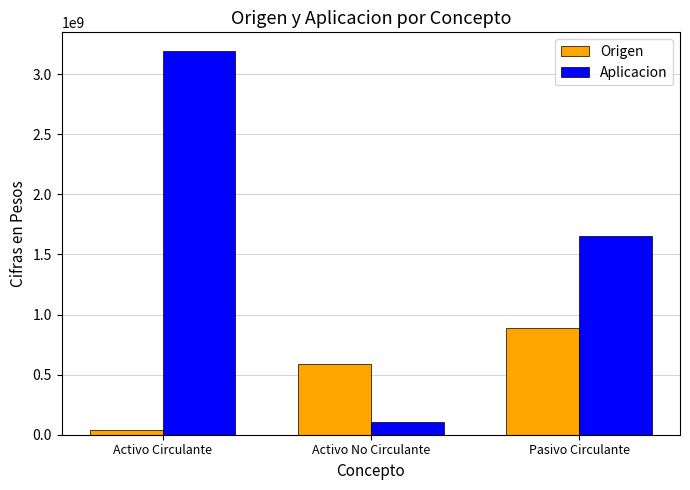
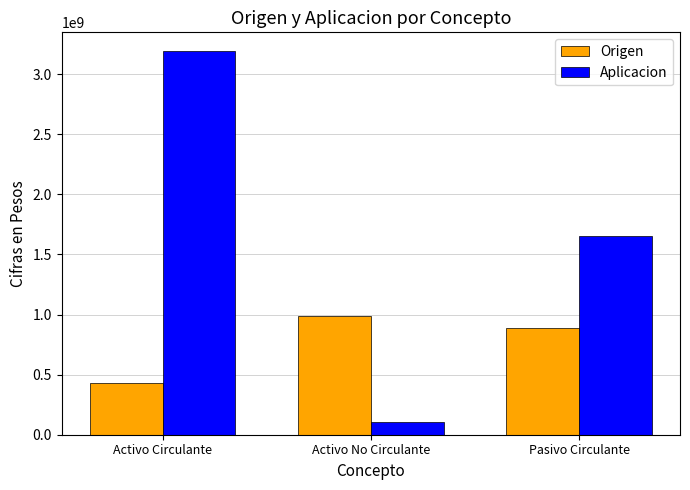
  {
    "Origen": {
-     "Activo Circulante": 40000000,
-     "Activo No Circulante": 590000000,
+     "Activo Circulante": 430000000,
+     "Activo No Circulante": 990000000,
      "Pasivo Circulante": 890000000
    },
    "Aplicacion": {
      "Activo Circulante": 3190000000,
      "Activo No Circulante": 100000000,
      "Pasivo Circulante": 1650000000
    }
  }
